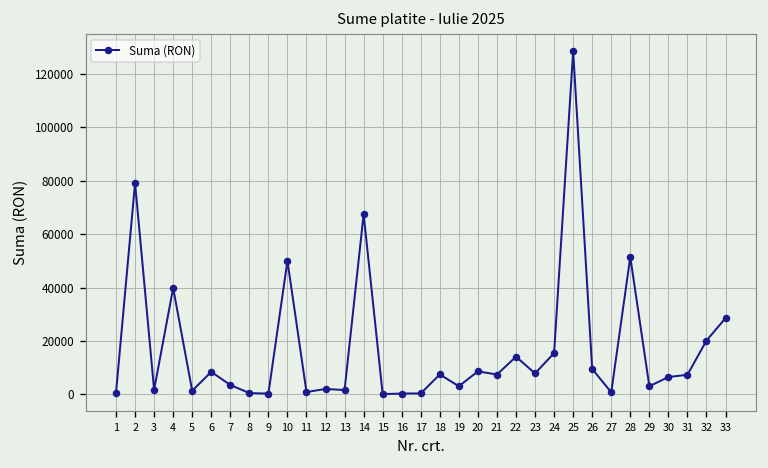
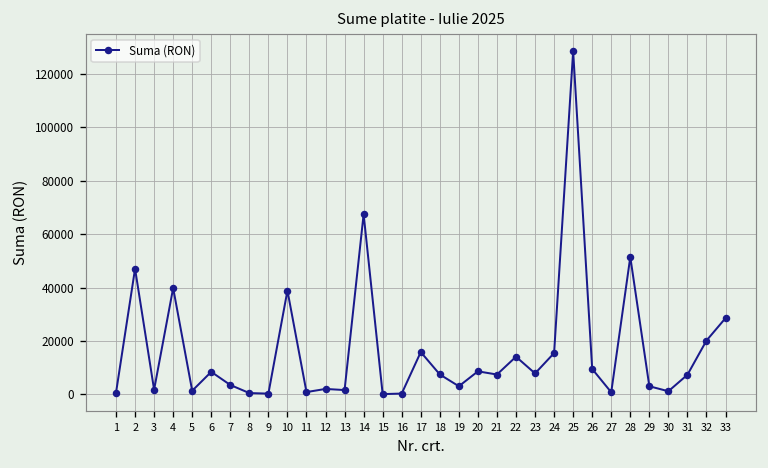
  {
    "1": 1000,
-   "2": 79000,
+   "2": 47000,
    "3": 2000,
    "4": 40000,
    "5": 1000,
    "6": 8000,
    "7": 4000,
    "8": 0,
    "9": 0,
-   "10": 50000,
+   "10": 39000,
    "11": 1000,
    "12": 2000,
    "13": 2000,
    "14": 67000,
    "15": 0,
    "16": 0,
-   "17": 0,
+   "17": 16000,
    "18": 7000,
    "19": 3000,
    "20": 9000,
    "21": 7000,
    "22": 14000,
    "23": 8000,
    "24": 15000,
    "25": 129000,
    "26": 10000,
    "27": 1000,
    "28": 51000,
    "29": 3000,
-   "30": 7000,
+   "30": 1000,
    "31": 7000,
    "32": 20000,
    "33": 29000
  }
